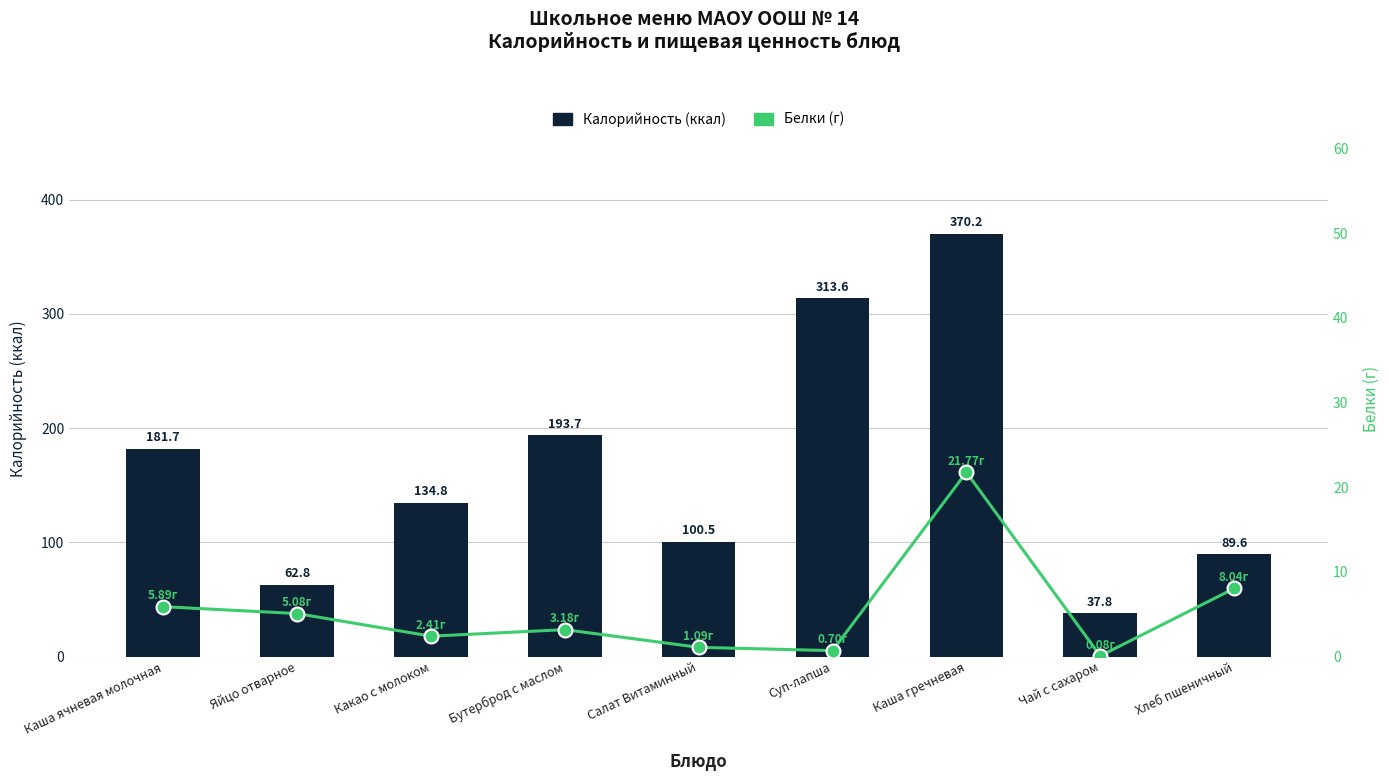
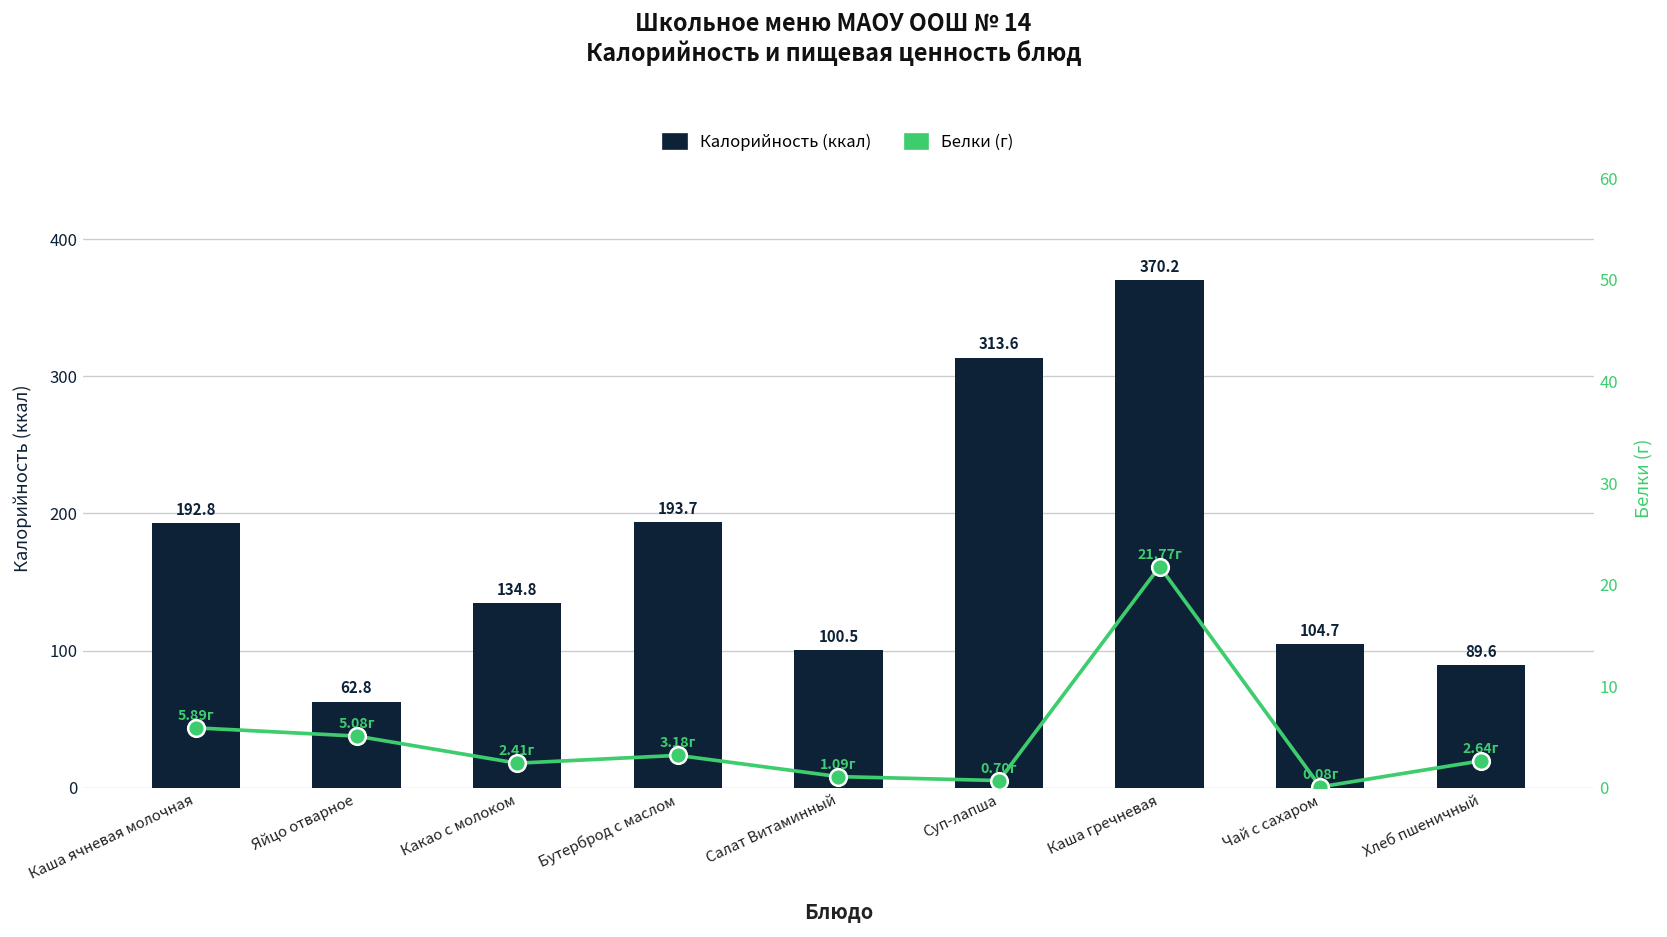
  {
    "Калорийность (ккал)": {
-     "Каша ячневая молочная": "181.7",
+     "Каша ячневая молочная": "192.8",
      "Яйцо отварное": "62.8",
      "Какао с молоком": "134.8",
      "Бутерброд с маслом": "193.7",
      "Салат Витаминный": "100.5",
      "Суп-лапша": "313.6",
      "Каша гречневая": "370.2",
-     "Чай с сахаром": "37.8",
+     "Чай с сахаром": "104.7",
      "Хлеб пшеничный": "89.6"
    },
    "Белки (г)": {
      "Каша ячневая молочная": "5.89г",
      "Яйцо отварное": "5.08г",
      "Какао с молоком": "2.41г",
      "Бутерброд с маслом": "3.18г",
      "Салат Витаминный": "1.09г",
      "Суп-лапша": "0.70г",
      "Каша гречневая": "21.77г",
      "Чай с сахаром": "0.08г",
-     "Хлеб пшеничный": "8.04г"
+     "Хлеб пшеничный": "2.64г"
    }
  }
